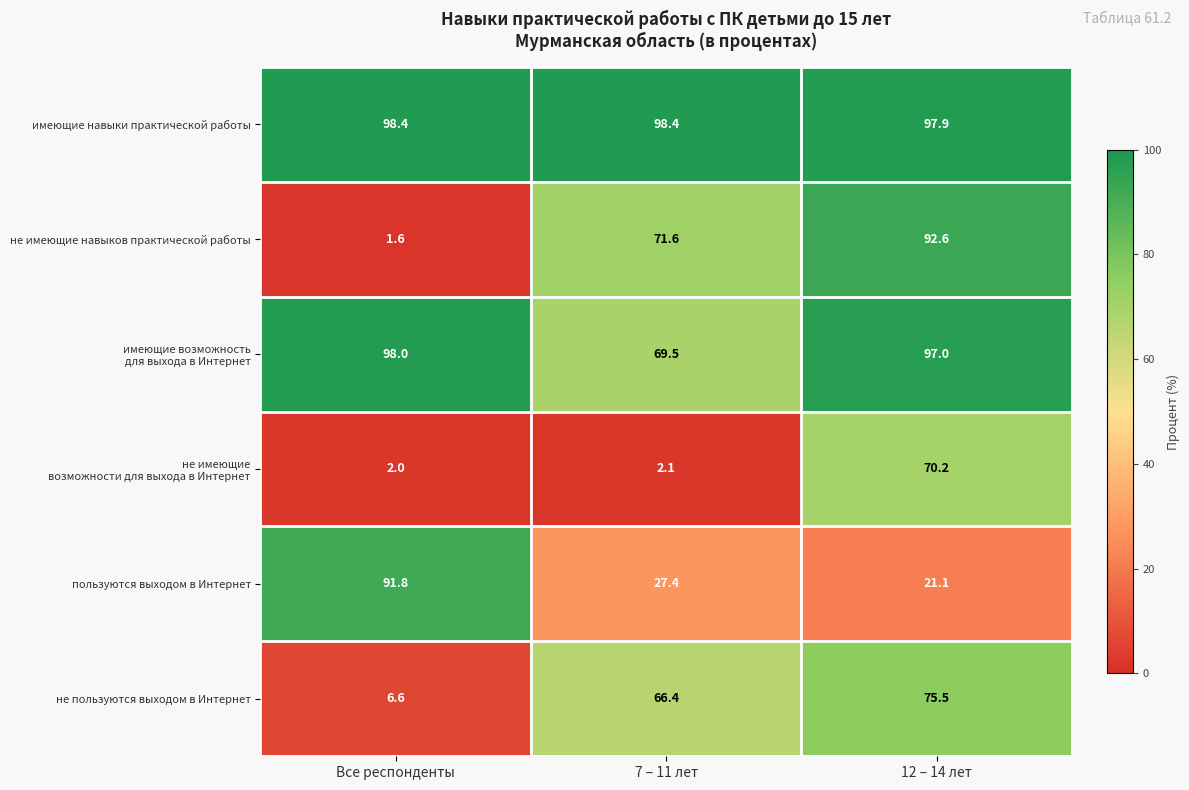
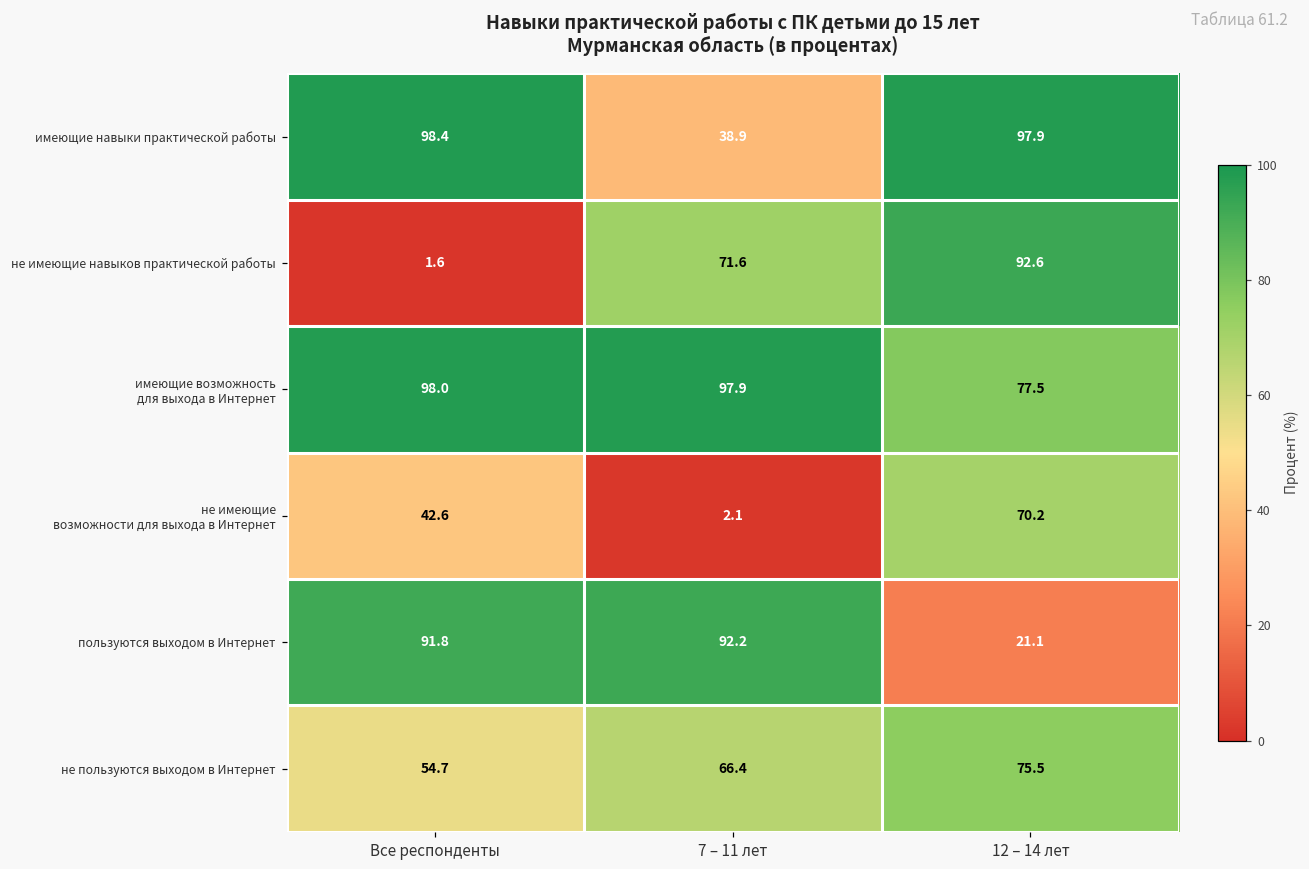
  {
    "имеющие навыки практической работы": {
      "Все респонденты": 98.4,
-     "7 – 11 лет": 98.4,
+     "7 – 11 лет": 38.9,
      "12 – 14 лет": 97.9
    },
    "не имеющие навыков практической работы": {
      "Все респонденты": 1.6,
      "7 – 11 лет": 71.6,
      "12 – 14 лет": 92.6
    },
    "имеющие возможность для выхода в Интернет": {
      "Все респонденты": 98.0,
-     "7 – 11 лет": 69.5,
-     "12 – 14 лет": 97.0
+     "7 – 11 лет": 97.9,
+     "12 – 14 лет": 77.5
    },
    "не имеющие возможности для выхода в Интернет": {
-     "Все респонденты": 2.0,
+     "Все респонденты": 42.6,
      "7 – 11 лет": 2.1,
      "12 – 14 лет": 70.2
    },
    "пользуются выходом в Интернет": {
      "Все респонденты": 91.8,
-     "7 – 11 лет": 27.4,
+     "7 – 11 лет": 92.2,
      "12 – 14 лет": 21.1
    },
    "не пользуются выходом в Интернет": {
-     "Все респонденты": 6.6,
+     "Все респонденты": 54.7,
      "7 – 11 лет": 66.4,
      "12 – 14 лет": 75.5
    }
  }
